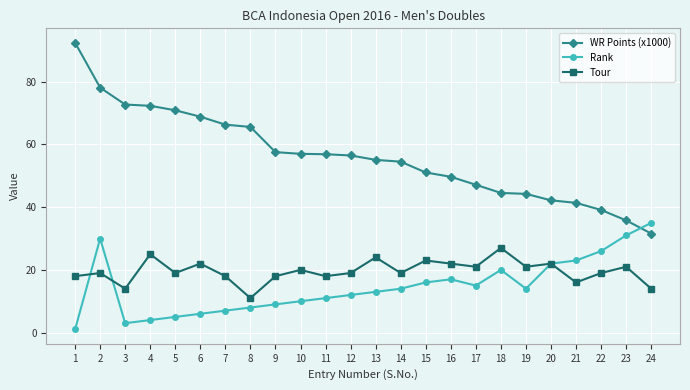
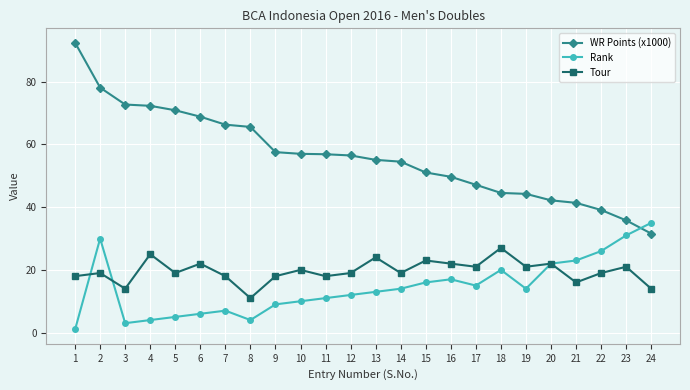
  {
    "Rank": {
      "1": 1,
      "2": 30,
      "3": 3,
      "4": 4,
      "5": 5,
      "6": 6,
      "7": 7,
-     "8": 8,
+     "8": 4,
      "9": 9,
      "10": 10,
      "11": 11,
      "12": 12,
      "13": 13,
      "14": 14,
      "15": 16,
      "16": 17,
      "17": 15,
      "18": 20,
      "19": 14,
      "21": 23,
      "22": 26,
      "23": 31,
      "24": 35
    }
  }
